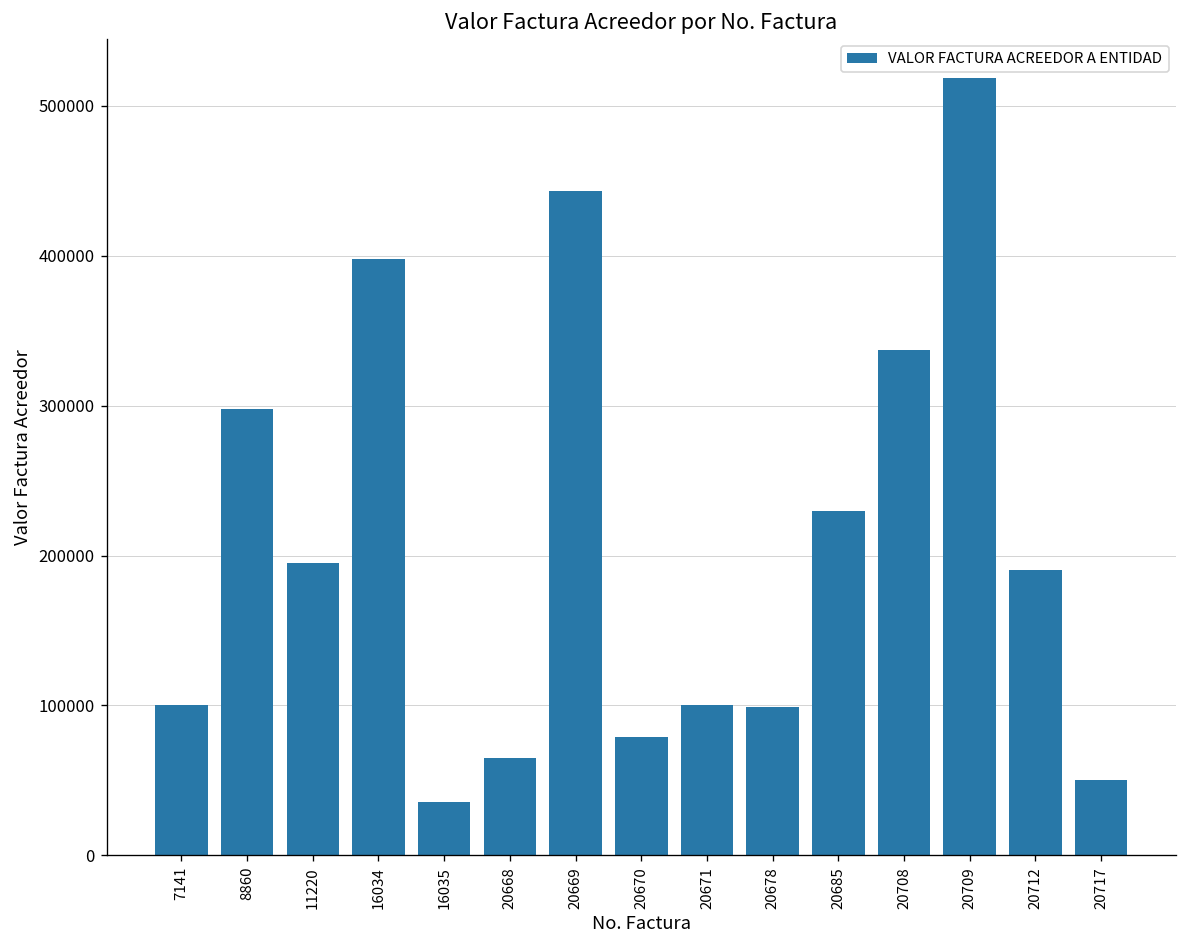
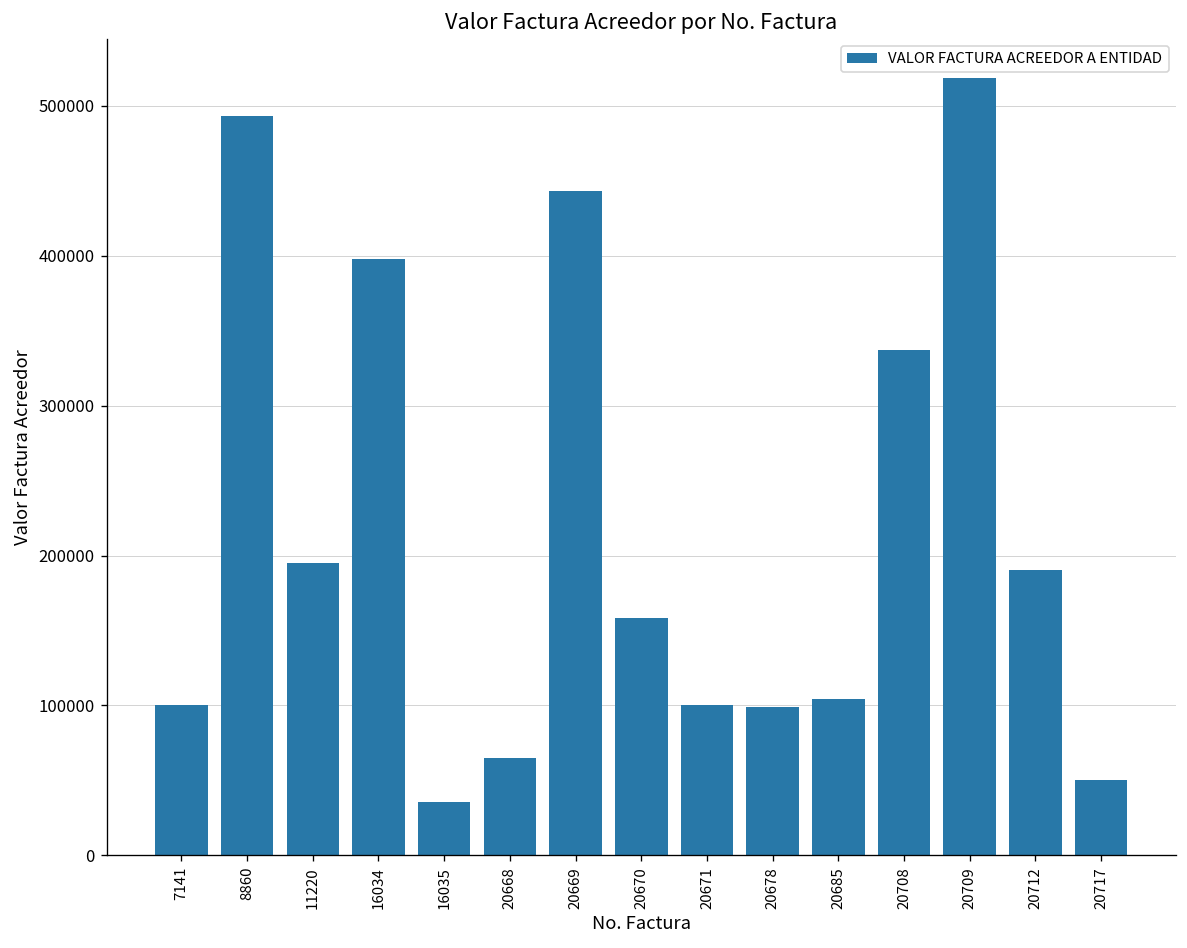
  {
    "7141": 100000,
-   "8860": 298000,
+   "8860": 493000,
    "11220": 195000,
    "16034": 398000,
    "16035": 36000,
    "20668": 65000,
    "20669": 443000,
-   "20670": 79000,
+   "20670": 159000,
    "20671": 100000,
    "20678": 99000,
-   "20685": 230000,
+   "20685": 105000,
    "20708": 337000,
    "20709": 519000,
    "20712": 191000,
    "20717": 50000
  }
